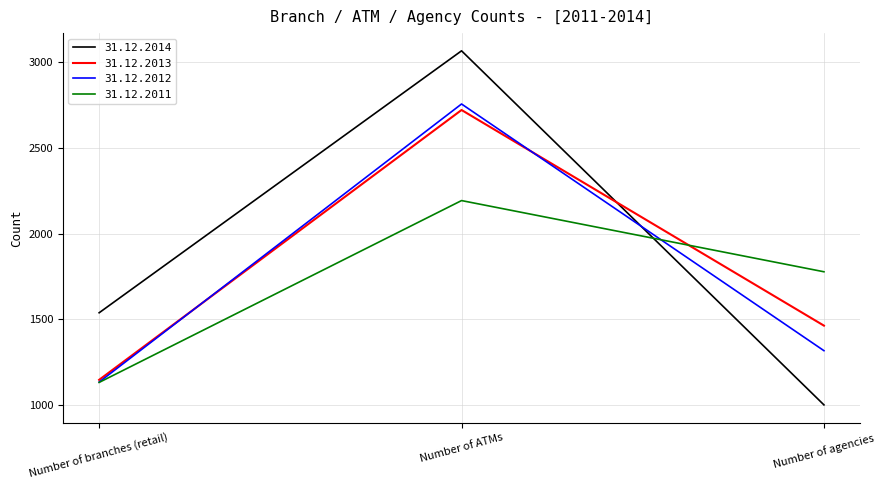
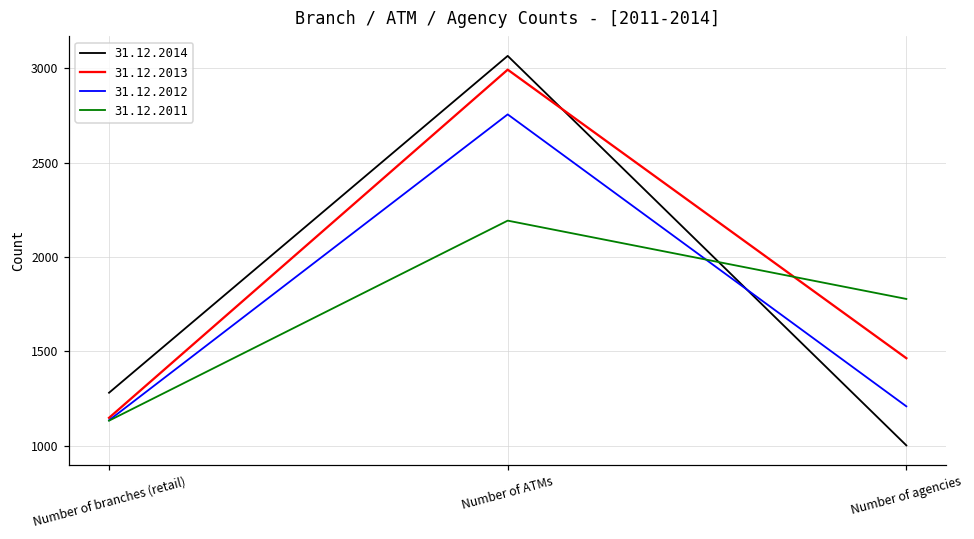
  {
    "31.12.2014": {
-     "Number of branches (retail)": 1540,
+     "Number of branches (retail)": 1280,
      "Number of ATMs": 3070,
      "Number of agencies": 1000
    },
    "31.12.2013": {
-     "Number of ATMs": 2720,
+     "Number of ATMs": 2990,
      "Number of agencies": 1460
    },
    "31.12.2012": {
      "Number of ATMs": 2760,
-     "Number of agencies": 1320
+     "Number of agencies": 1210
    },
    "31.12.2011": {
      "Number of ATMs": 2190,
      "Number of agencies": 1780
    }
  }
